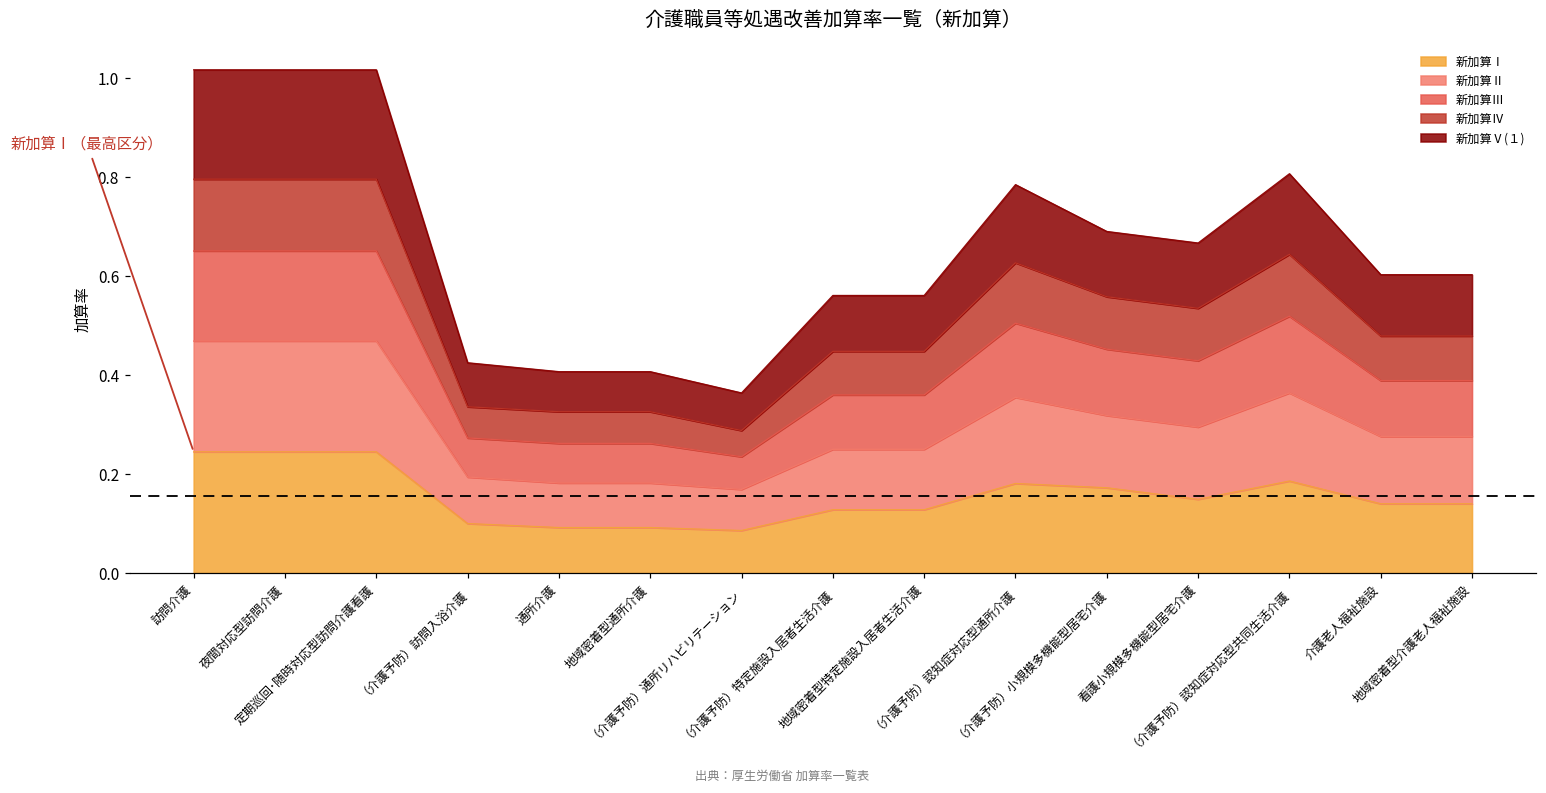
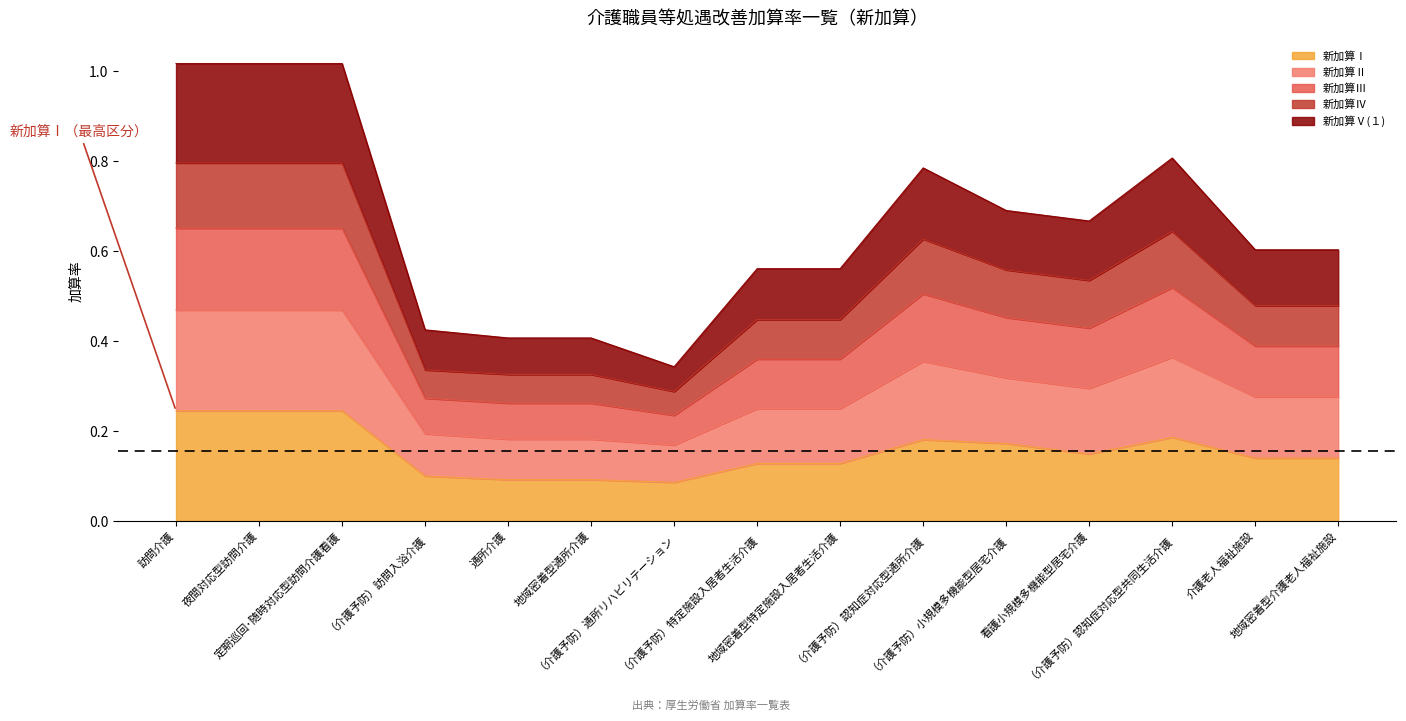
  {
    "新加算Ⅰ": {
      "訪問介護": 0.25,
      "夜間対応型訪問介護": 0.25,
      "定期巡回･随時対応型訪問介護看護": 0.25,
      "（介護予防）訪問入浴介護": 0.10,
      "通所介護": 0.09,
      "地域密着型通所介護": 0.09,
      "（介護予防）通所リハビリテーション": 0.09,
      "（介護予防）特定施設入居者生活介護": 0.13,
      "地域密着型特定施設入居者生活介護": 0.13,
      "（介護予防）認知症対応型通所介護": 0.18,
      "（介護予防）小規模多機能型居宅介護": 0.17,
      "看護小規模多機能型居宅介護": 0.15,
      "（介護予防）認知症対応型共同生活介護": 0.19,
      "介護老人福祉施設": 0.14,
      "地域密着型介護老人福祉施設": 0.14
    },
    "新加算Ⅳ": {
      "訪問介護": 0.15,
      "夜間対応型訪問介護": 0.15,
      "定期巡回･随時対応型訪問介護看護": 0.15,
      "（介護予防）訪問入浴介護": 0.06,
      "通所介護": 0.06,
      "地域密着型通所介護": 0.06,
      "（介護予防）通所リハビリテーション": 0.05,
      "（介護予防）特定施設入居者生活介護": 0.09,
      "地域密着型特定施設入居者生活介護": 0.09,
      "（介護予防）認知症対応型通所介護": 0.12,
      "（介護予防）小規模多機能型居宅介護": 0.11,
      "看護小規模多機能型居宅介護": 0.11,
      "（介護予防）認知症対応型共同生活介護": 0.13,
      "介護老人福祉施設": 0.09,
      "地域密着型介護老人福祉施設": 0.09
    },
    "新加算Ⅴ(１)": {
      "訪問介護": 0.22,
      "夜間対応型訪問介護": 0.22,
      "定期巡回･随時対応型訪問介護看護": 0.22,
      "（介護予防）訪問入浴介護": 0.09,
      "通所介護": 0.08,
      "地域密着型通所介護": 0.08,
-     "（介護予防）通所リハビリテーション": 0.08,
+     "（介護予防）通所リハビリテーション": 0.05,
      "（介護予防）特定施設入居者生活介護": 0.11,
      "地域密着型特定施設入居者生活介護": 0.11,
      "（介護予防）認知症対応型通所介護": 0.16,
      "（介護予防）小規模多機能型居宅介護": 0.13,
      "看護小規模多機能型居宅介護": 0.13,
      "（介護予防）認知症対応型共同生活介護": 0.16,
      "介護老人福祉施設": 0.12,
      "地域密着型介護老人福祉施設": 0.12
    }
  }
